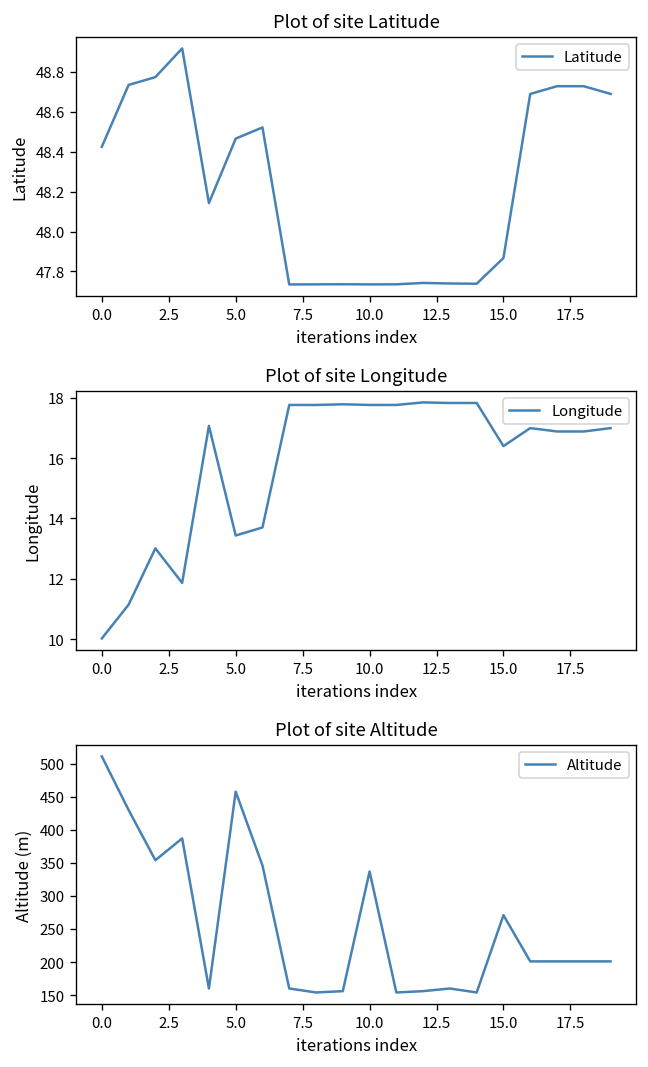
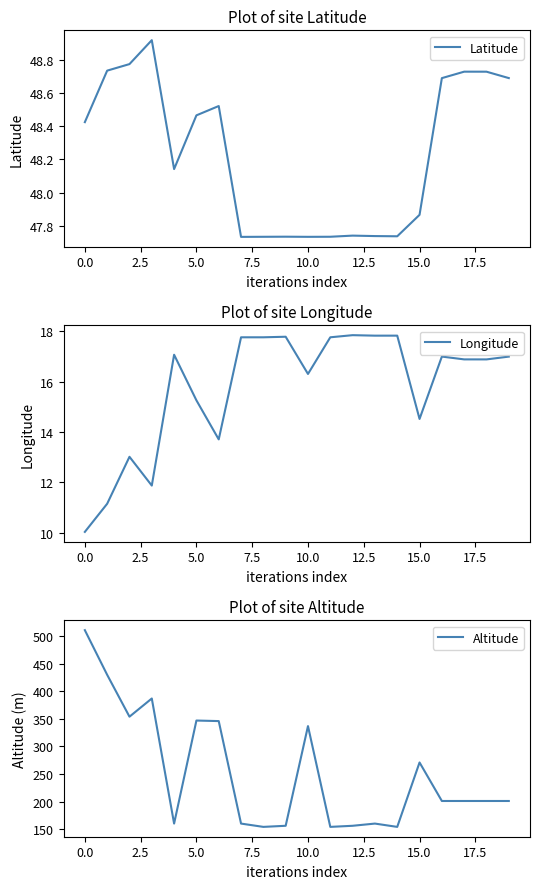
  {
    "Plot of site Latitude": {
      "0.0": 48.42,
      "5.0": 48.46,
      "10.0": 47.74,
      "15.0": 47.87
    },
    "Plot of site Longitude": {
      "0.0": 10.0,
-     "5.0": 13.4,
-     "10.0": 17.8,
-     "15.0": 16.4
+     "5.0": 15.3,
+     "10.0": 16.3,
+     "15.0": 14.5
    },
    "Plot of site Altitude": {
      "0.0": 510,
-     "5.0": 460,
+     "5.0": 350,
      "10.0": 340,
      "15.0": 270
    }
  }
